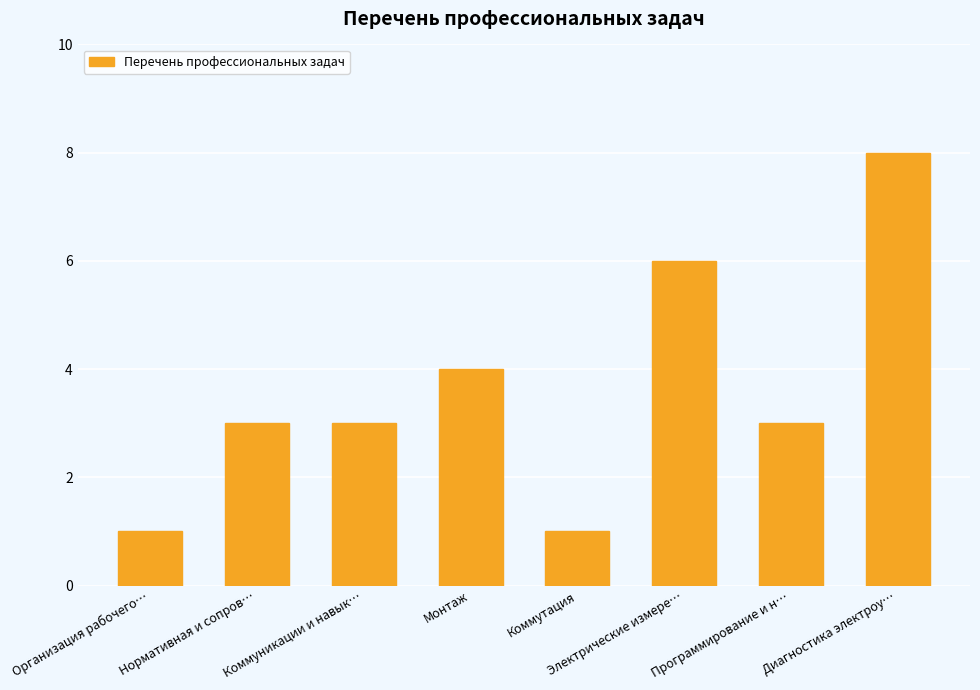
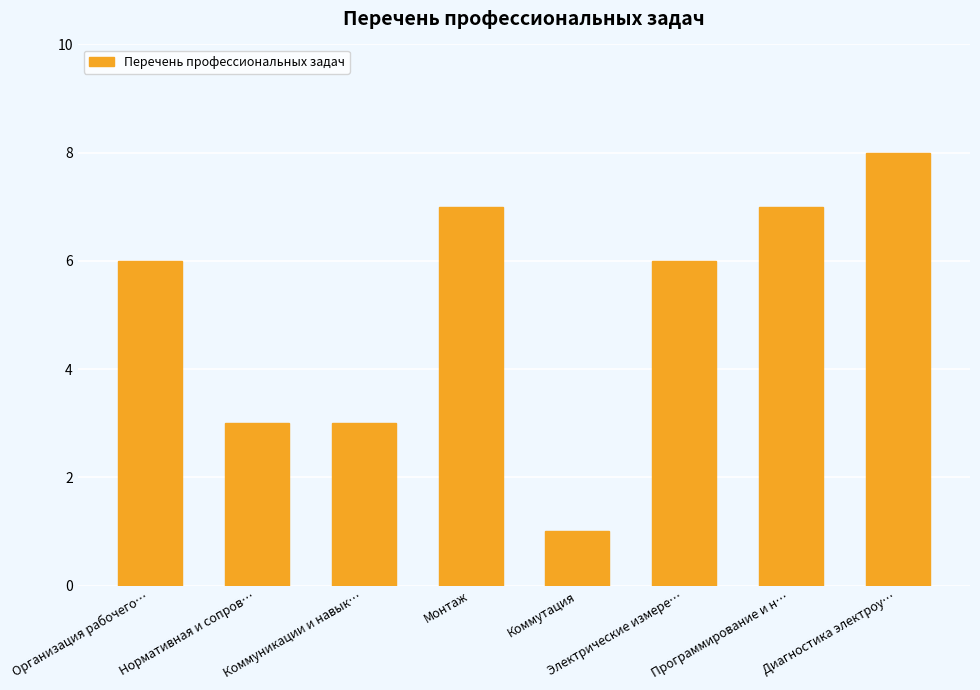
  {
-   "Организация рабочего…": 1,
+   "Организация рабочего…": 6,
    "Нормативная и сопров…": 3,
    "Коммуникации и навык…": 3,
-   "Монтаж": 4,
+   "Монтаж": 7,
    "Коммутация": 1,
    "Электрические измере…": 6,
-   "Программирование и н…": 3,
+   "Программирование и н…": 7,
    "Диагностика электроу…": 8
  }
